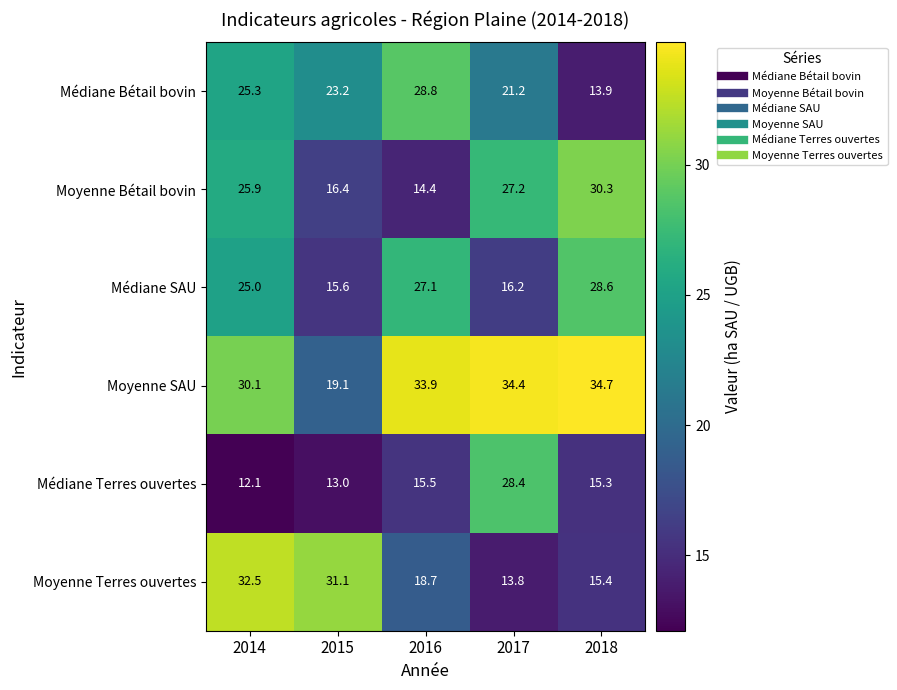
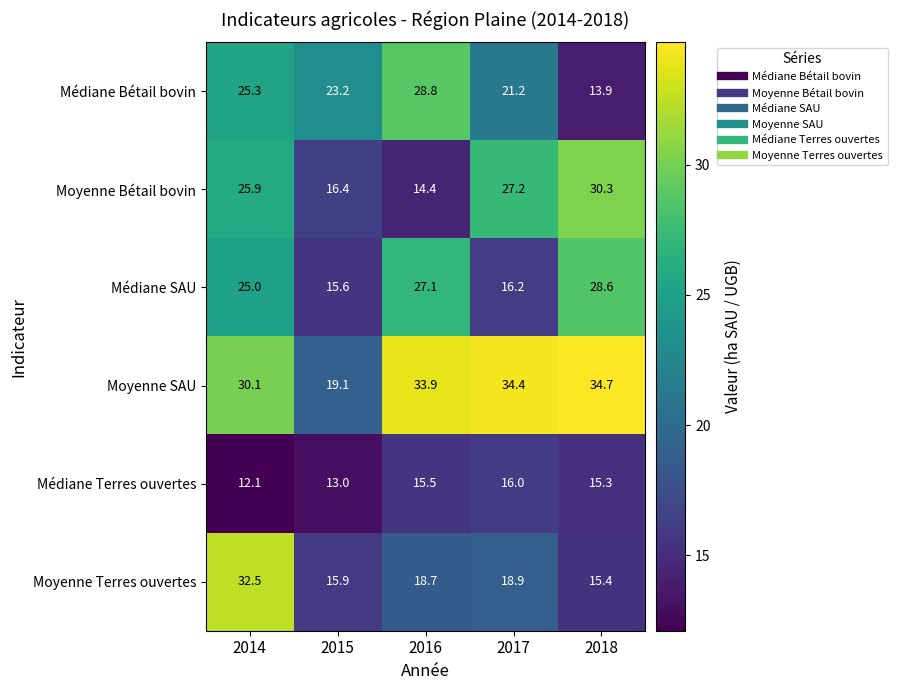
  {
    "Médiane Bétail bovin": {
      "2014": 25.3,
      "2015": 23.2,
      "2016": 28.8,
      "2017": 21.2,
      "2018": 13.9
    },
    "Moyenne Bétail bovin": {
      "2014": 25.9,
      "2015": 16.4,
      "2016": 14.4,
      "2017": 27.2,
      "2018": 30.3
    },
    "Médiane SAU": {
      "2014": 25.0,
      "2015": 15.6,
      "2016": 27.1,
      "2017": 16.2,
      "2018": 28.6
    },
    "Moyenne SAU": {
      "2014": 30.1,
      "2015": 19.1,
      "2016": 33.9,
      "2017": 34.4,
      "2018": 34.7
    },
    "Médiane Terres ouvertes": {
      "2014": 12.1,
      "2015": 13.0,
      "2016": 15.5,
-     "2017": 28.4,
+     "2017": 16.0,
      "2018": 15.3
    },
    "Moyenne Terres ouvertes": {
      "2014": 32.5,
-     "2015": 31.1,
+     "2015": 15.9,
      "2016": 18.7,
-     "2017": 13.8,
+     "2017": 18.9,
      "2018": 15.4
    }
  }
